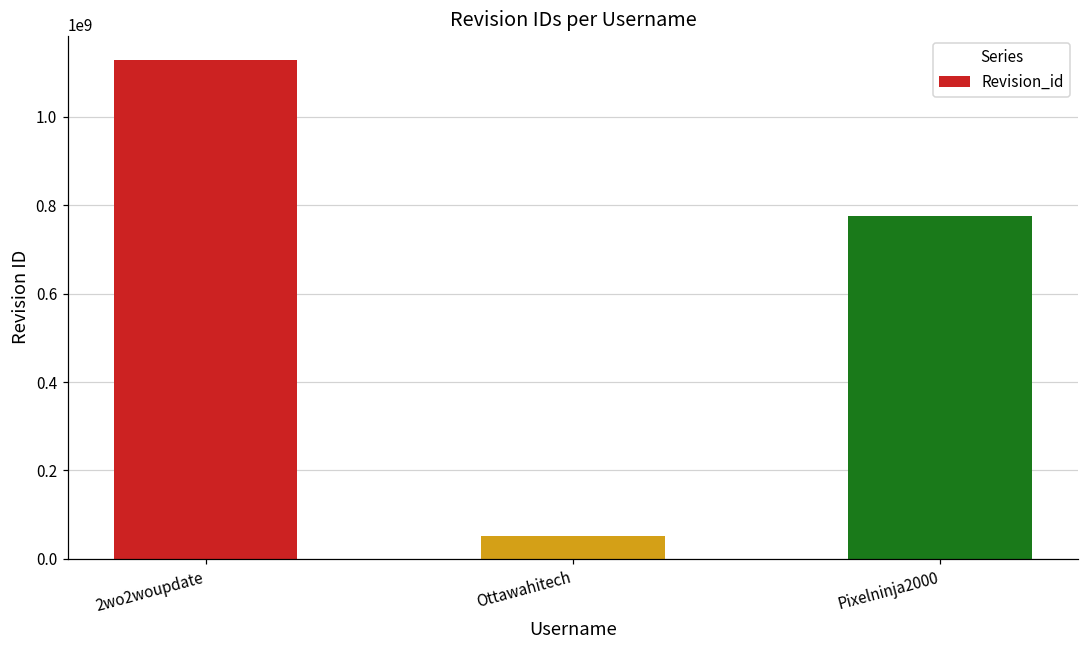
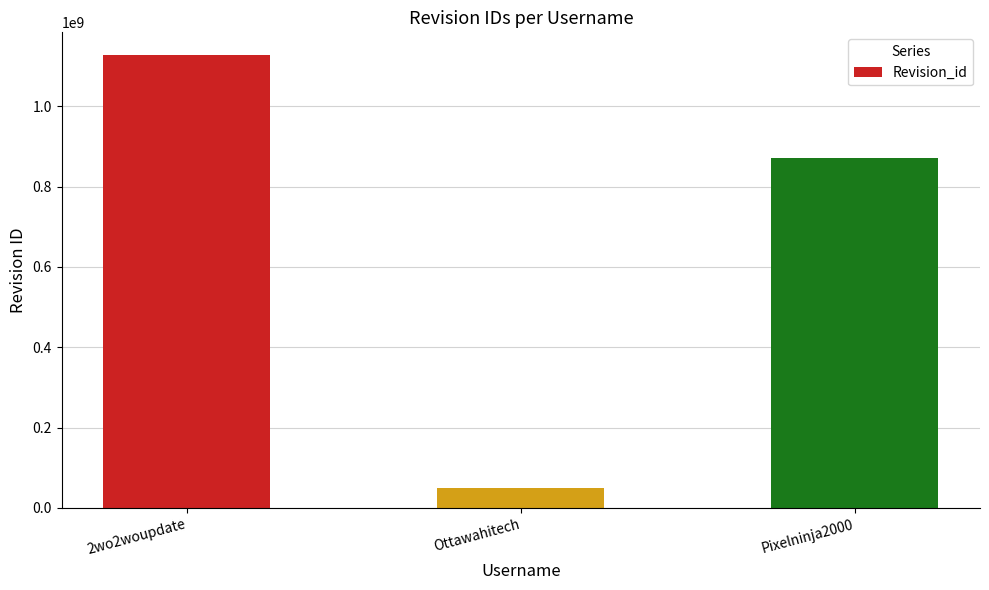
  {
    "2wo2woupdate": 1130000000,
    "Ottawahitech": 50000000,
-   "Pixelninja2000": 780000000
+   "Pixelninja2000": 870000000
  }
